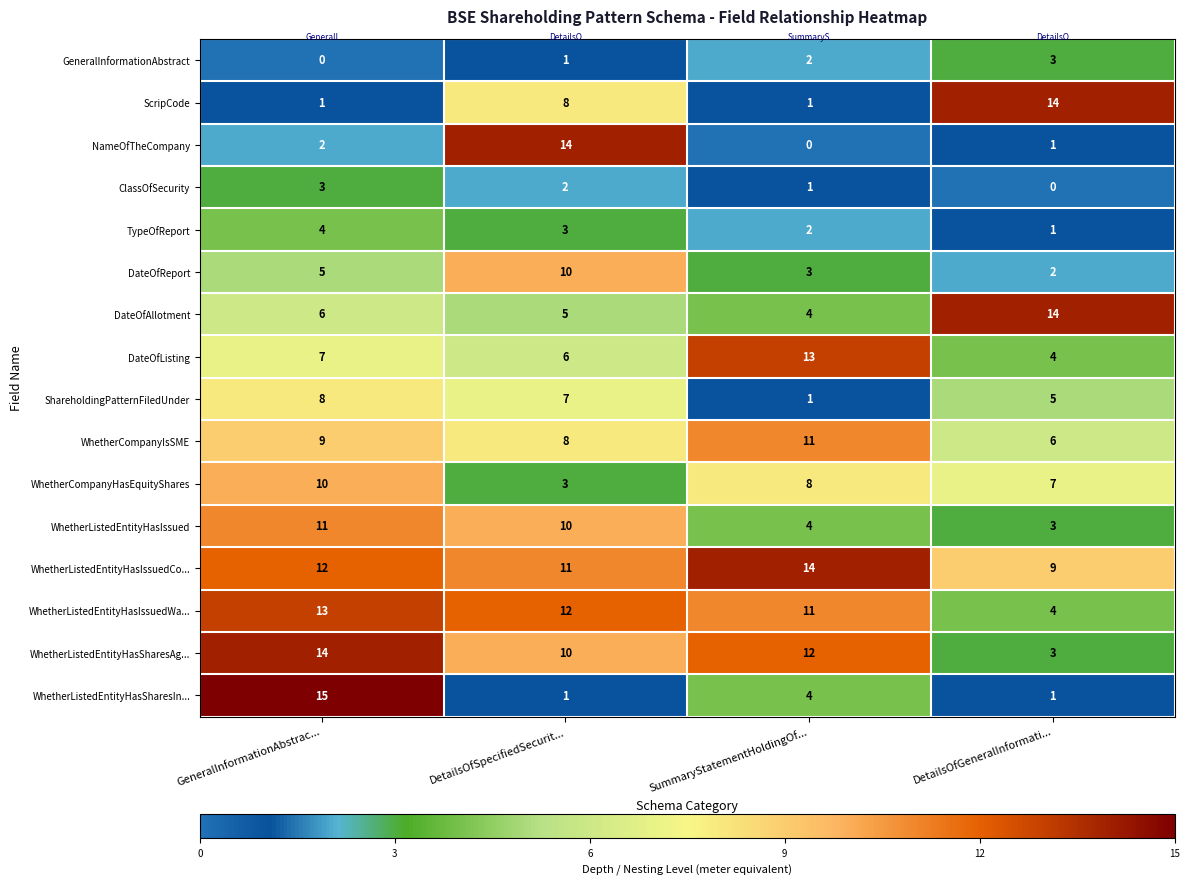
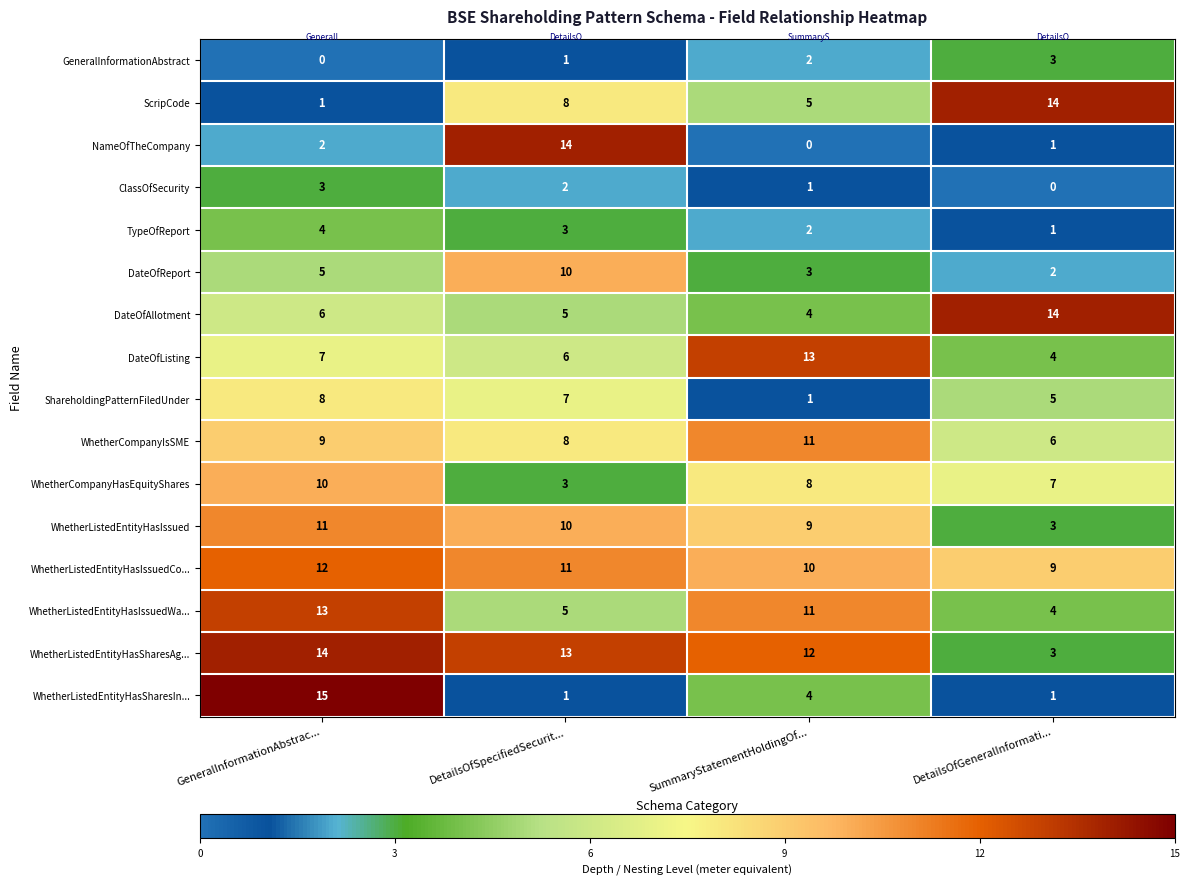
  {
    "GeneralInformationAbstract": {
      "GeneralInformationAbstrac...": 0,
      "DetailsOfSpecifiedSecurit...": 1,
      "SummaryStatementHoldingOf...": 2,
      "DetailsOfGeneralInformati...": 3
    },
    "ScripCode": {
      "GeneralInformationAbstrac...": 1,
      "DetailsOfSpecifiedSecurit...": 8,
-     "SummaryStatementHoldingOf...": 1,
+     "SummaryStatementHoldingOf...": 5,
      "DetailsOfGeneralInformati...": 14
    },
    "NameOfTheCompany": {
      "GeneralInformationAbstrac...": 2,
      "DetailsOfSpecifiedSecurit...": 14,
      "SummaryStatementHoldingOf...": 0,
      "DetailsOfGeneralInformati...": 1
    },
    "ClassOfSecurity": {
      "GeneralInformationAbstrac...": 3,
      "DetailsOfSpecifiedSecurit...": 2,
      "SummaryStatementHoldingOf...": 1,
      "DetailsOfGeneralInformati...": 0
    },
    "TypeOfReport": {
      "GeneralInformationAbstrac...": 4,
      "DetailsOfSpecifiedSecurit...": 3,
      "SummaryStatementHoldingOf...": 2,
      "DetailsOfGeneralInformati...": 1
    },
    "DateOfReport": {
      "GeneralInformationAbstrac...": 5,
      "DetailsOfSpecifiedSecurit...": 10,
      "SummaryStatementHoldingOf...": 3,
      "DetailsOfGeneralInformati...": 2
    },
    "DateOfAllotment": {
      "GeneralInformationAbstrac...": 6,
      "DetailsOfSpecifiedSecurit...": 5,
      "SummaryStatementHoldingOf...": 4,
      "DetailsOfGeneralInformati...": 14
    },
    "DateOfListing": {
      "GeneralInformationAbstrac...": 7,
      "DetailsOfSpecifiedSecurit...": 6,
      "SummaryStatementHoldingOf...": 13,
      "DetailsOfGeneralInformati...": 4
    },
    "ShareholdingPatternFiledUnder": {
      "GeneralInformationAbstrac...": 8,
      "DetailsOfSpecifiedSecurit...": 7,
      "SummaryStatementHoldingOf...": 1,
      "DetailsOfGeneralInformati...": 5
    },
    "WhetherCompanyIsSME": {
      "GeneralInformationAbstrac...": 9,
      "DetailsOfSpecifiedSecurit...": 8,
      "SummaryStatementHoldingOf...": 11,
      "DetailsOfGeneralInformati...": 6
    },
    "WhetherCompanyHasEquityShares": {
      "GeneralInformationAbstrac...": 10,
      "DetailsOfSpecifiedSecurit...": 3,
      "SummaryStatementHoldingOf...": 8,
      "DetailsOfGeneralInformati...": 7
    },
    "WhetherListedEntityHasIssued": {
      "GeneralInformationAbstrac...": 11,
      "DetailsOfSpecifiedSecurit...": 10,
-     "SummaryStatementHoldingOf...": 4,
+     "SummaryStatementHoldingOf...": 9,
      "DetailsOfGeneralInformati...": 3
    },
    "WhetherListedEntityHasIssuedCo...": {
      "GeneralInformationAbstrac...": 12,
      "DetailsOfSpecifiedSecurit...": 11,
-     "SummaryStatementHoldingOf...": 14,
+     "SummaryStatementHoldingOf...": 10,
      "DetailsOfGeneralInformati...": 9
    },
    "WhetherListedEntityHasIssuedWa...": {
      "GeneralInformationAbstrac...": 13,
-     "DetailsOfSpecifiedSecurit...": 12,
+     "DetailsOfSpecifiedSecurit...": 5,
      "SummaryStatementHoldingOf...": 11,
      "DetailsOfGeneralInformati...": 4
    },
    "WhetherListedEntityHasSharesAg...": {
      "GeneralInformationAbstrac...": 14,
-     "DetailsOfSpecifiedSecurit...": 10,
+     "DetailsOfSpecifiedSecurit...": 13,
      "SummaryStatementHoldingOf...": 12,
      "DetailsOfGeneralInformati...": 3
    },
    "WhetherListedEntityHasSharesIn...": {
      "GeneralInformationAbstrac...": 15,
      "DetailsOfSpecifiedSecurit...": 1,
      "SummaryStatementHoldingOf...": 4,
      "DetailsOfGeneralInformati...": 1
    }
  }
